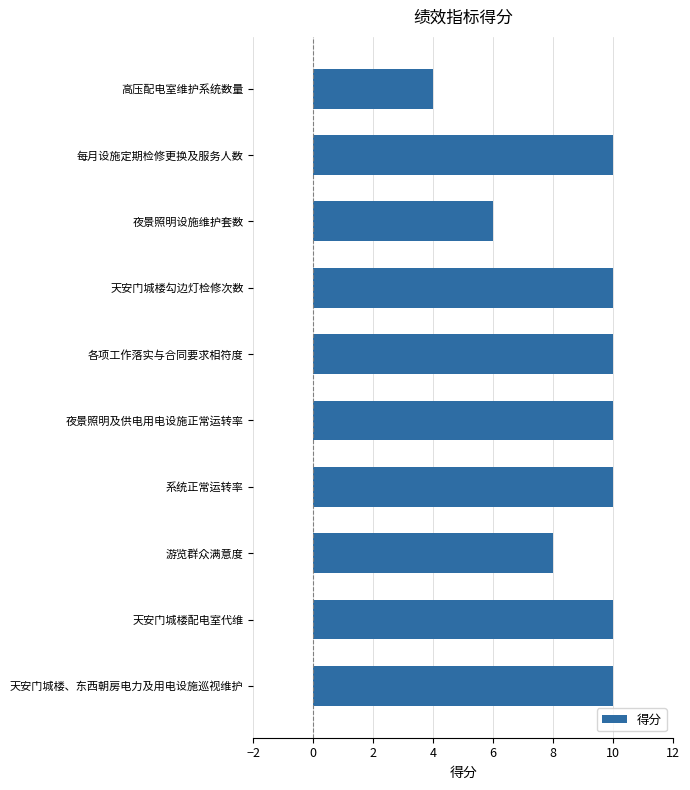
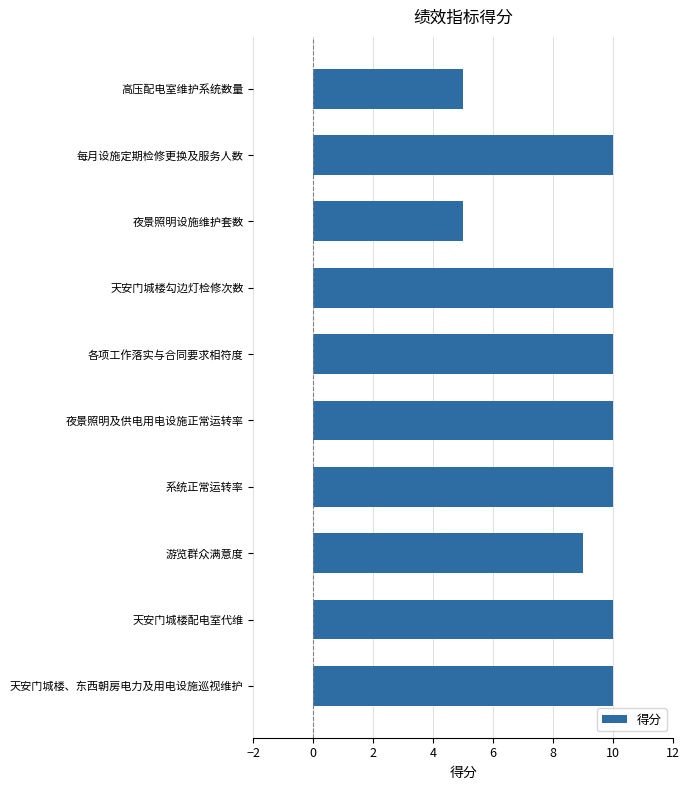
  {
-   "高压配电室维护系统数量": 4,
+   "高压配电室维护系统数量": 5,
    "每月设施定期检修更换及服务人数": 10,
-   "夜景照明设施维护套数": 6,
+   "夜景照明设施维护套数": 5,
    "天安门城楼勾边灯检修次数": 10,
    "各项工作落实与合同要求相符度": 10,
    "夜景照明及供电用电设施正常运转率": 10,
    "系统正常运转率": 10,
-   "游览群众满意度": 8,
+   "游览群众满意度": 9,
    "天安门城楼配电室代维": 10,
    "天安门城楼、东西朝房电力及用电设施巡视维护": 10
  }
